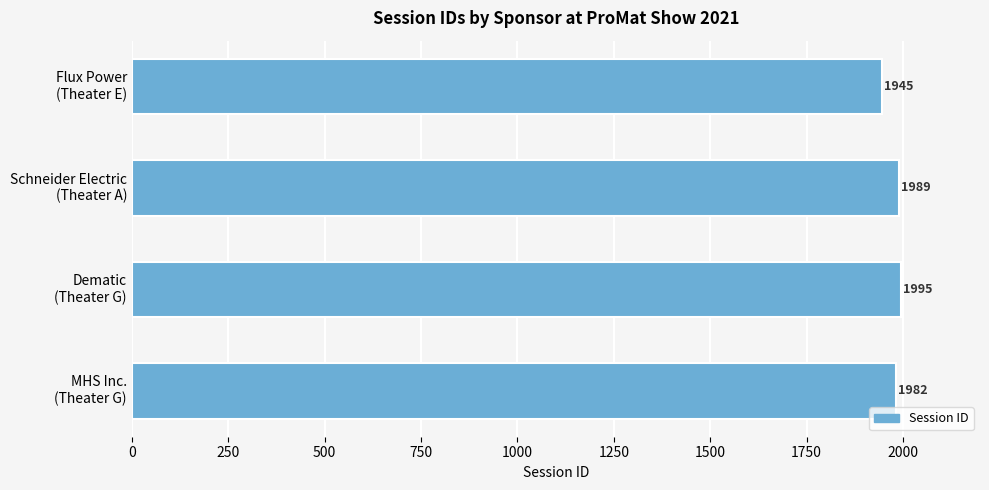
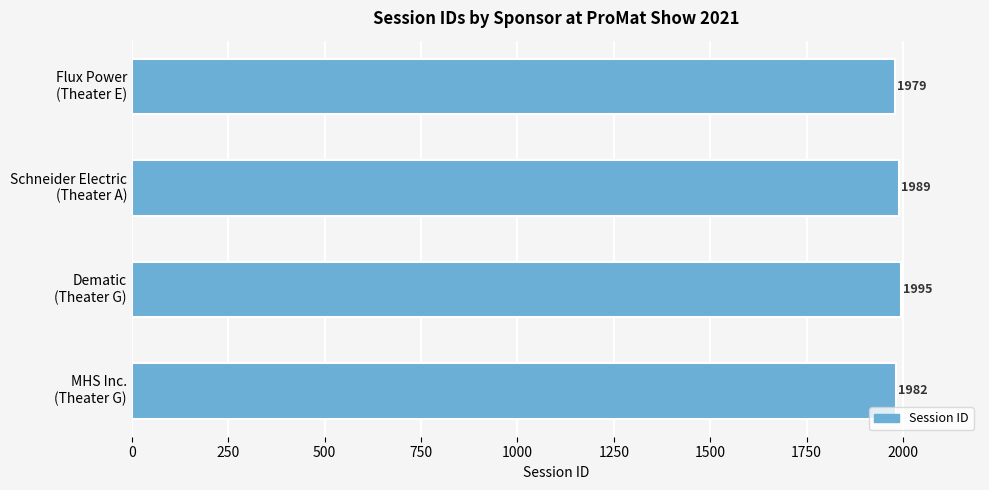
  {
-   "Flux Power (Theater E)": 1945,
+   "Flux Power (Theater E)": 1979,
    "Schneider Electric (Theater A)": 1989,
    "Dematic (Theater G)": 1995,
    "MHS Inc. (Theater G)": 1982
  }
